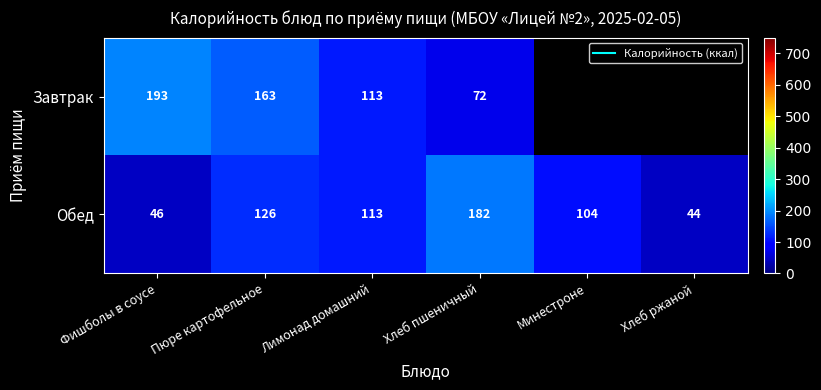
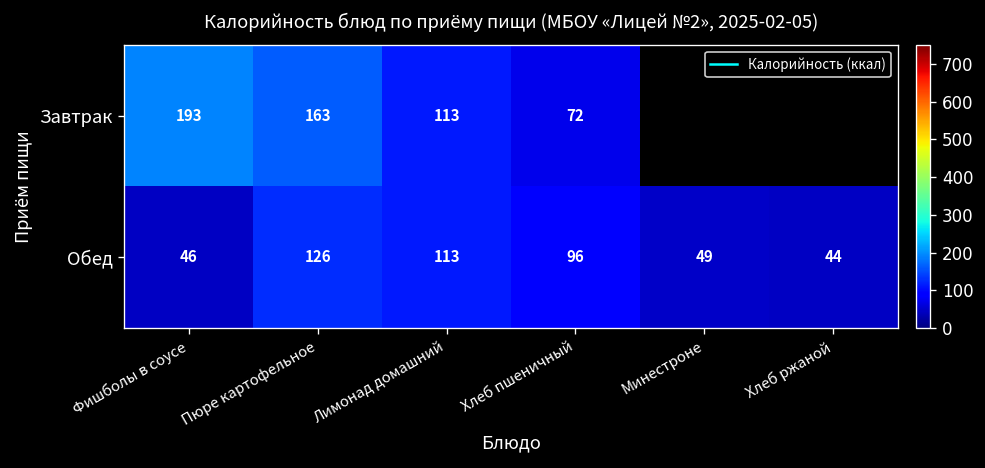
  {
    "Завтрак": {
      "Фишболы в соусе": 193,
      "Пюре картофельное": 163,
      "Лимонад домашний": 113,
      "Хлеб пшеничный": 72
    },
    "Обед": {
      "Фишболы в соусе": 46,
      "Пюре картофельное": 126,
      "Лимонад домашний": 113,
-     "Хлеб пшеничный": 182,
-     "Минестроне": 104,
+     "Хлеб пшеничный": 96,
+     "Минестроне": 49,
      "Хлеб ржаной": 44
    }
  }
